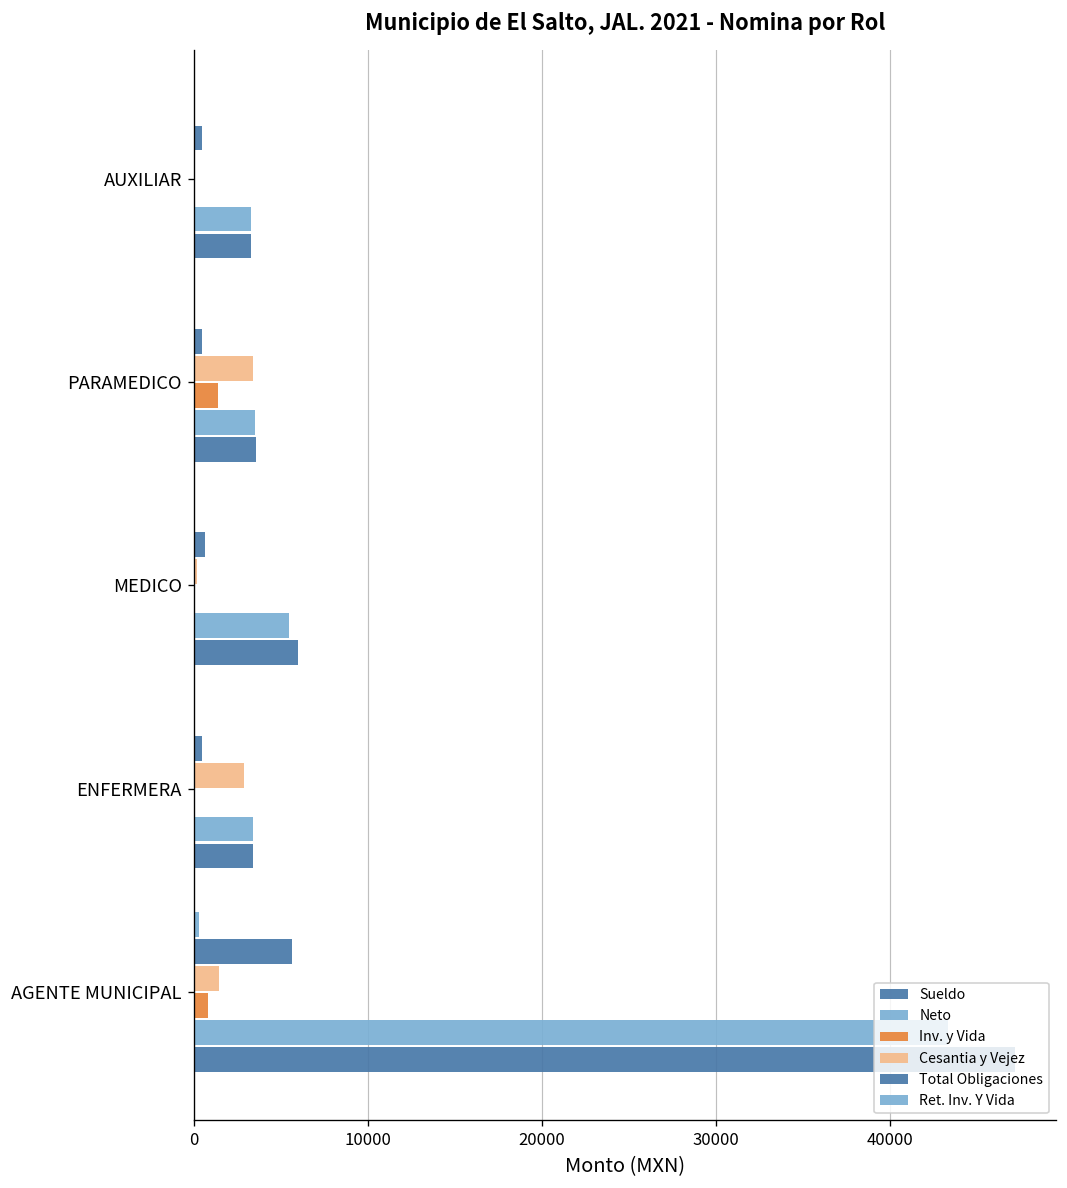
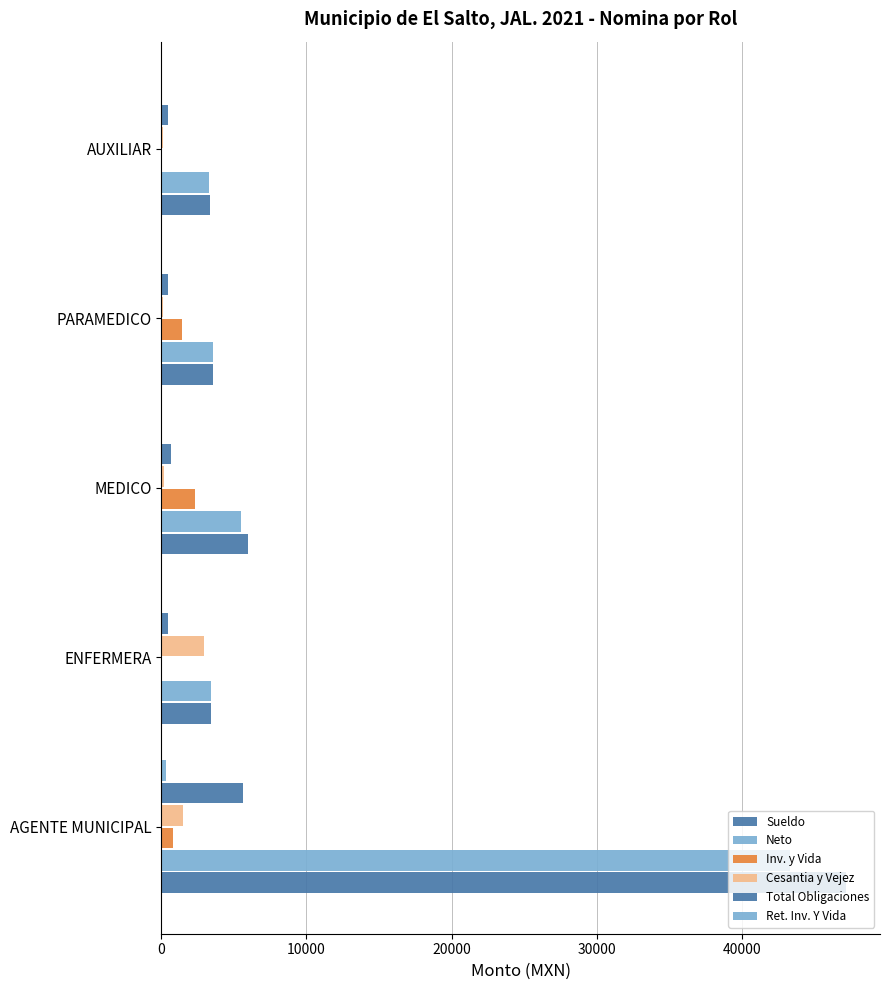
  {
    "Inv. y Vida": {
      "PARAMEDICO": 1400,
-     "MEDICO": 100,
+     "MEDICO": 2300,
      "AGENTE MUNICIPAL": 800
    },
    "Cesantia y Vejez": {
-     "PARAMEDICO": 3400,
+     "PARAMEDICO": 100,
      "MEDICO": 200,
      "ENFERMERA": 2900,
      "AGENTE MUNICIPAL": 1500
    }
  }
